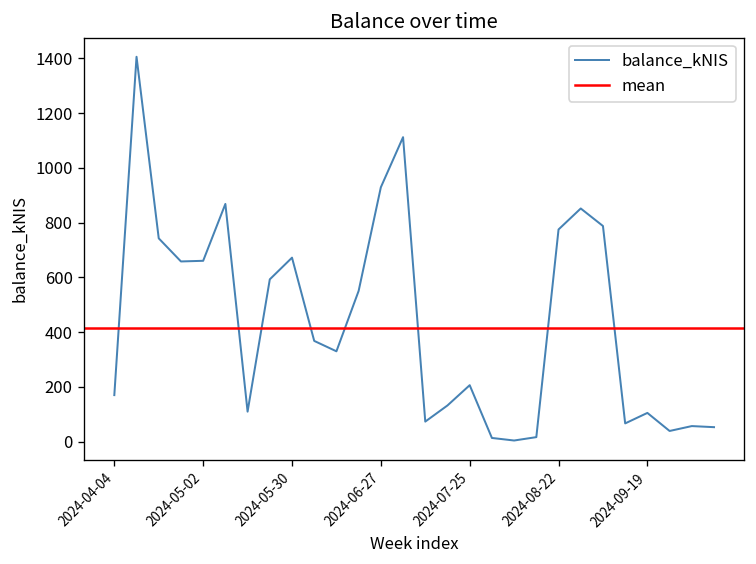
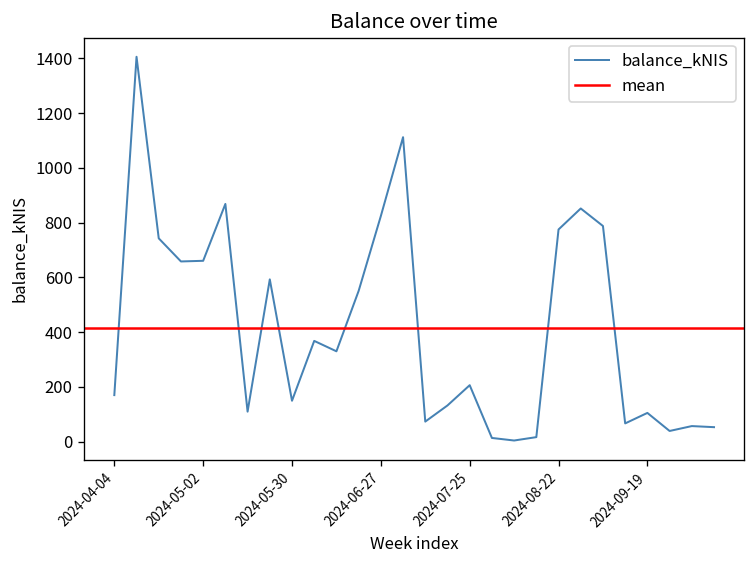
  {
    "2024-04-04": 170,
    "2024-05-02": 660,
-   "2024-05-30": 670,
-   "2024-06-27": 930,
+   "2024-05-30": 150,
+   "2024-06-27": 820,
    "2024-07-25": 210,
    "2024-08-22": 770,
    "2024-09-19": 100
  }
